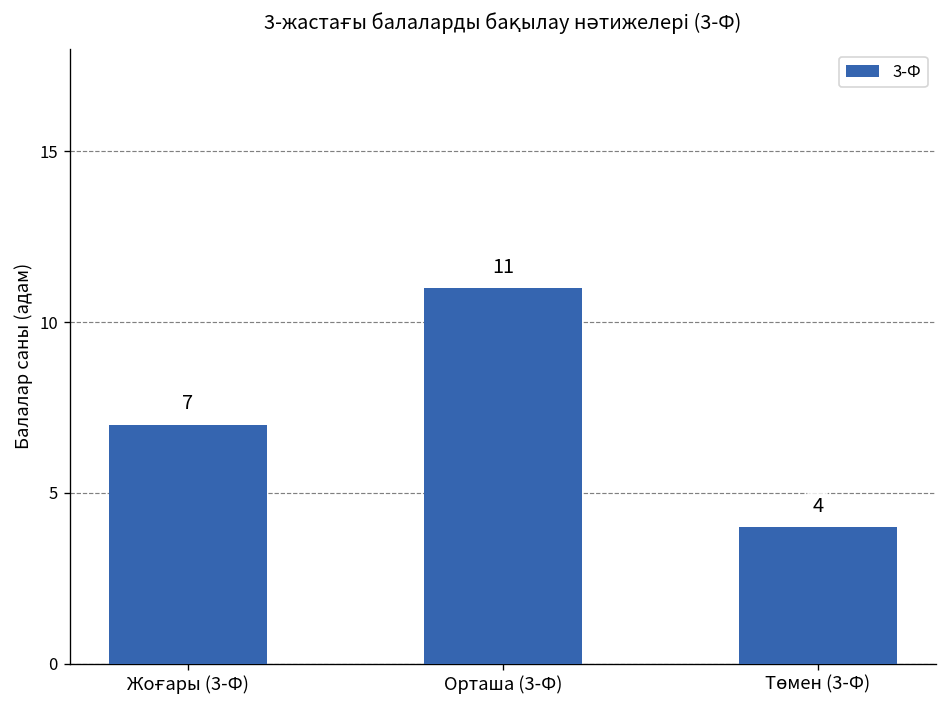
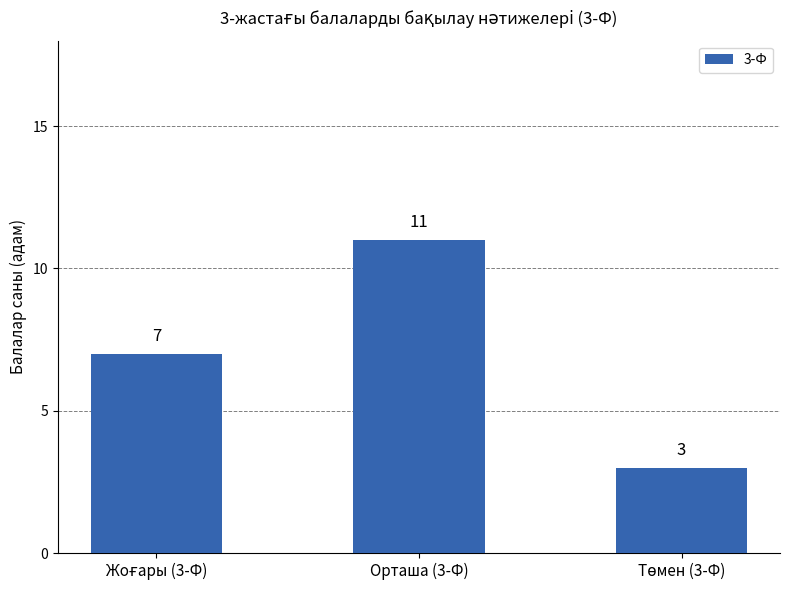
  {
-   "Төмен (3-Ф)": 4
+   "Төмен (3-Ф)": 3
  }
